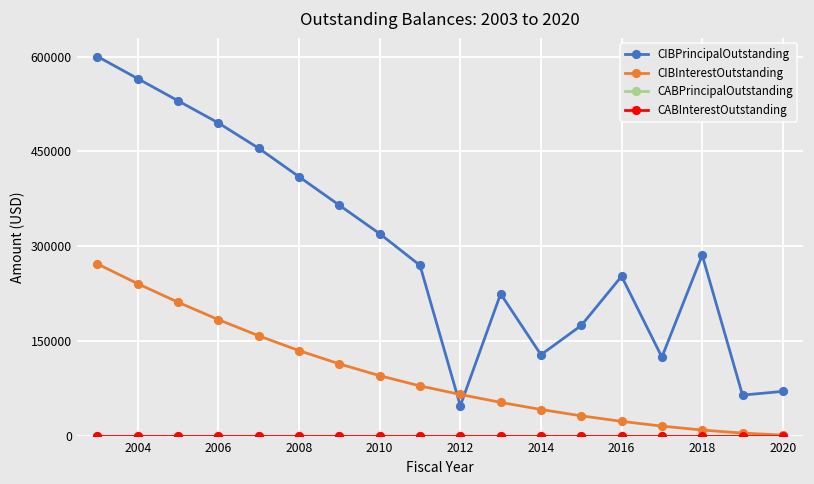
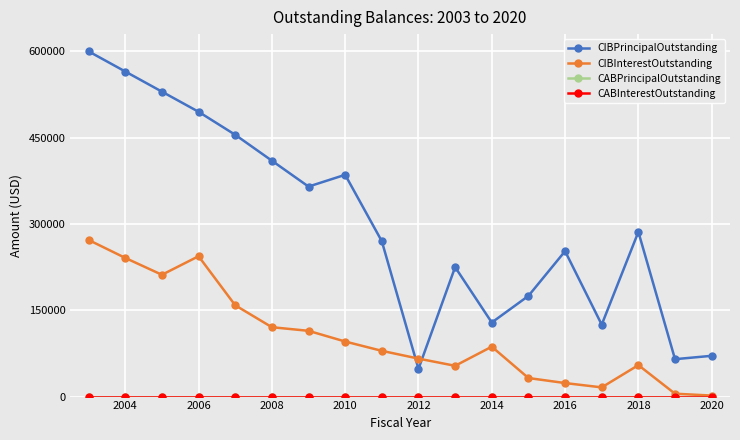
  {
    "CIBPrincipalOutstanding": {
      "2004": 570000,
      "2006": 500000,
      "2008": 410000,
-     "2010": 320000,
+     "2010": 390000,
      "2012": 50000,
      "2014": 130000,
      "2016": 250000,
      "2018": 290000,
      "2020": 70000
    },
    "CIBInterestOutstanding": {
      "2004": 240000,
-     "2006": 180000,
-     "2008": 140000,
+     "2006": 240000,
+     "2008": 120000,
      "2010": 100000,
      "2012": 70000,
-     "2014": 40000,
+     "2014": 90000,
      "2016": 20000,
-     "2018": 10000
+     "2018": 50000
    },
    "CABInterestOutstanding": {
      "2004": 0,
      "2006": 0,
      "2008": 0,
      "2010": 0,
      "2012": 0,
      "2014": 0,
      "2016": 0,
      "2018": 0
    }
  }
